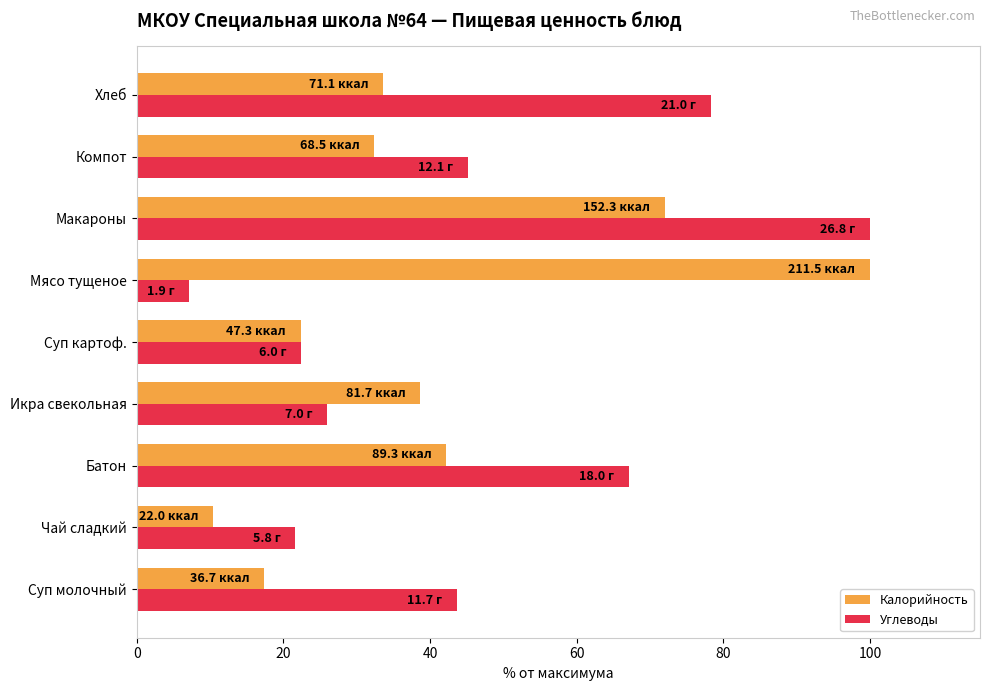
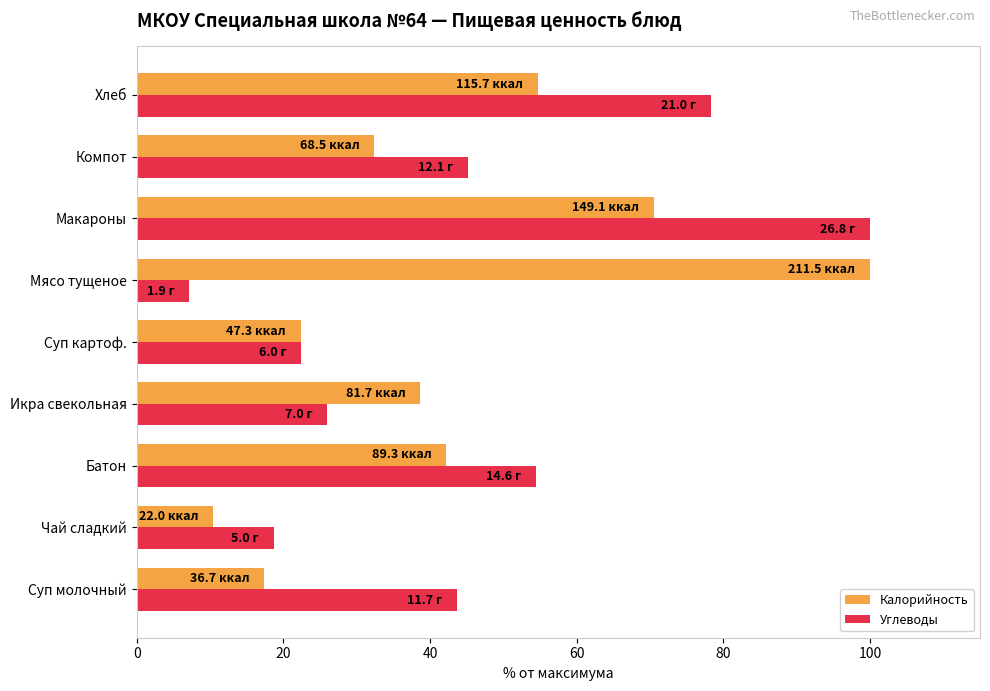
  {
    "Калорийность": {
-     "Хлеб": 71.1,
-     "Макароны": 152.3
+     "Хлеб": 115.7,
+     "Макароны": 149.1
    },
    "Углеводы": {
-     "Батон": 18.0,
-     "Чай сладкий": 5.8
+     "Батон": 14.6,
+     "Чай сладкий": 5.0
    }
  }
